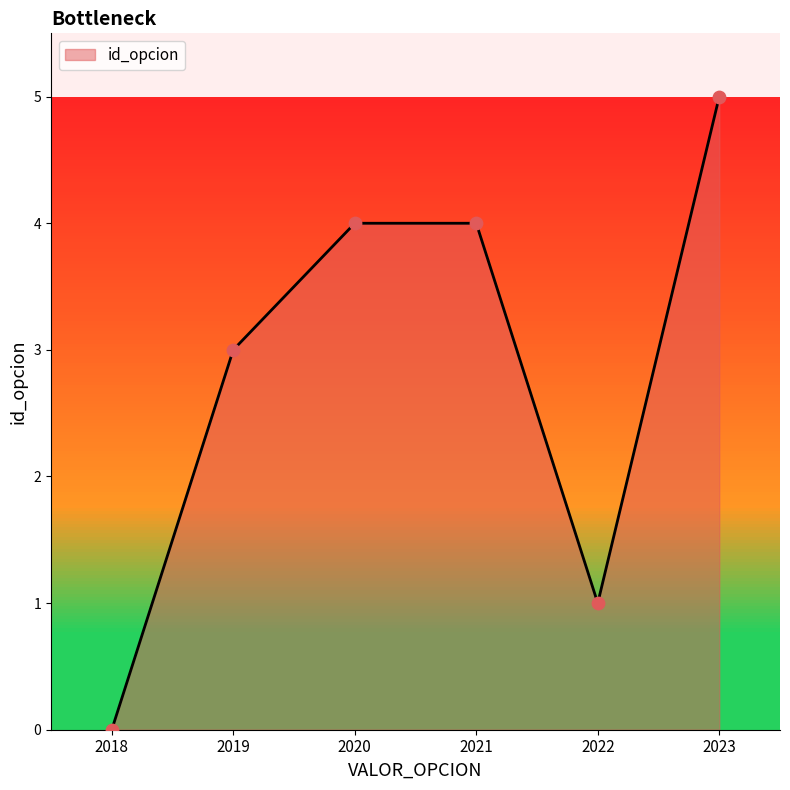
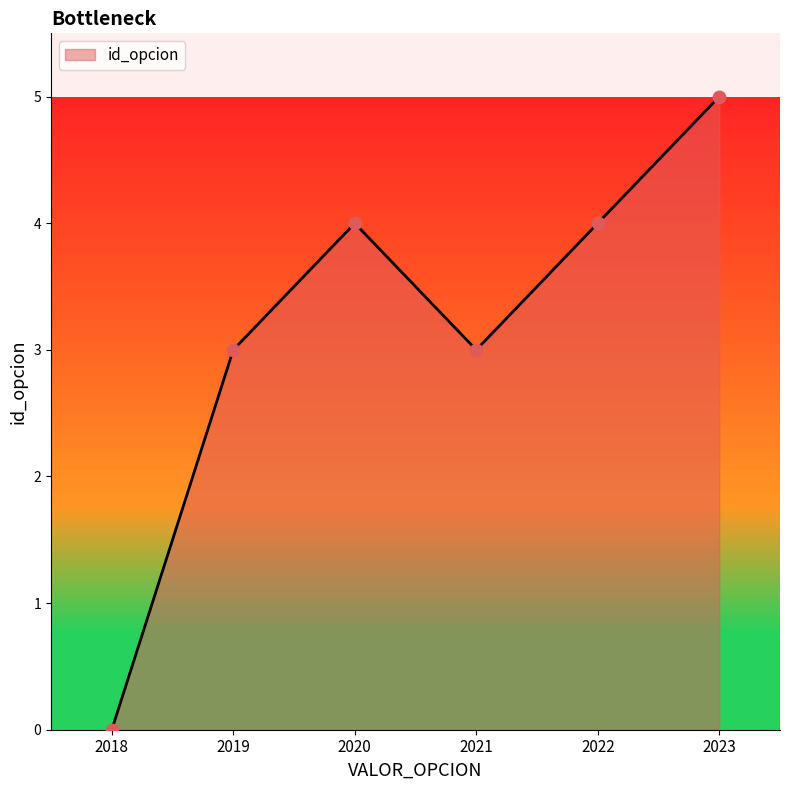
  {
    "2018": 0,
    "2019": 3,
    "2020": 4,
-   "2021": 4,
-   "2022": 1,
+   "2021": 3,
+   "2022": 4,
    "2023": 5
  }
